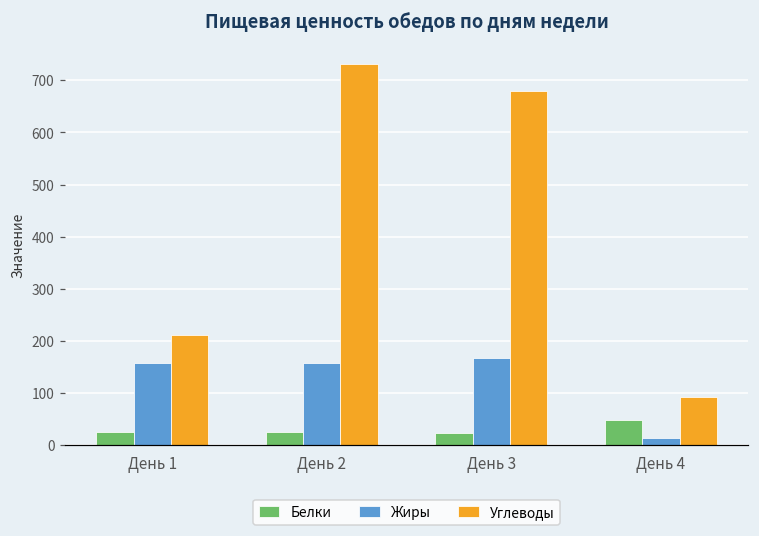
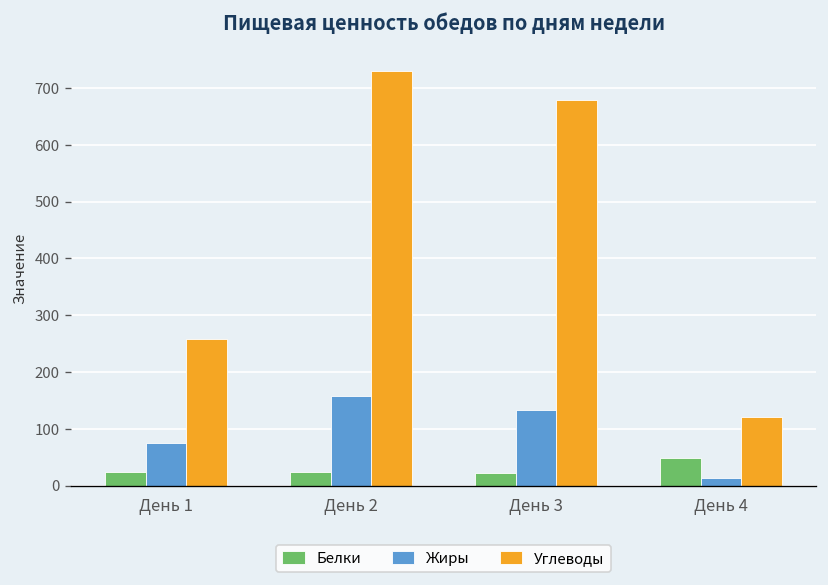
  {
    "Белки": {
      "День 1": 20,
      "День 2": 20,
      "День 3": 20,
      "День 4": 50
    },
    "Жиры": {
-     "День 1": 160,
+     "День 1": 70,
      "День 2": 160,
-     "День 3": 170,
+     "День 3": 130,
      "День 4": 10
    },
    "Углеводы": {
-     "День 1": 210,
+     "День 1": 260,
      "День 2": 730,
      "День 3": 680,
-     "День 4": 90
+     "День 4": 120
    }
  }
